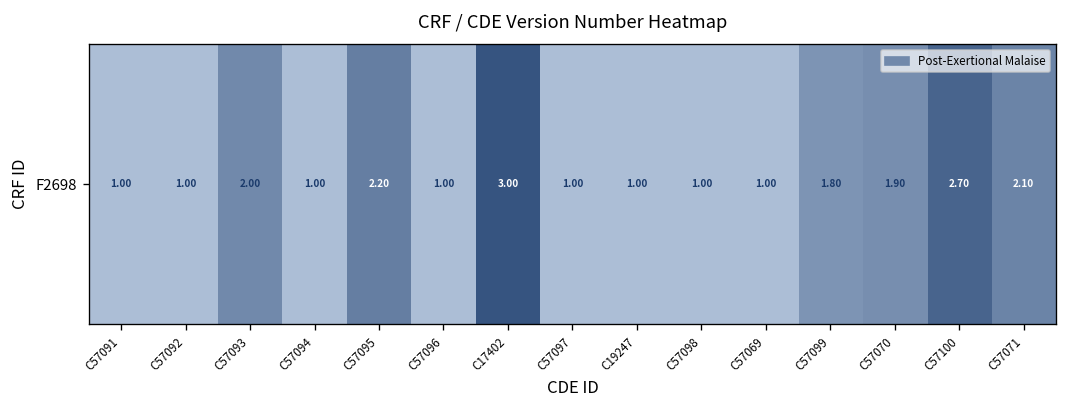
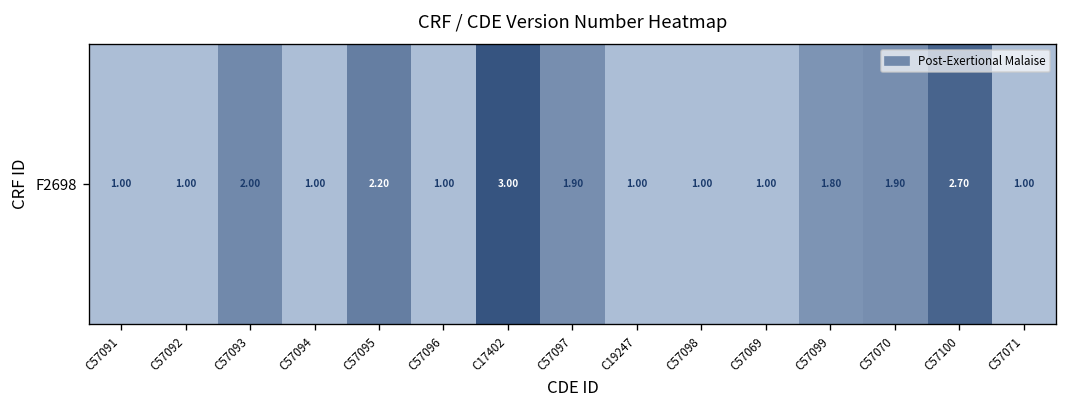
  {
    "F2698": {
      "C57091": 1.00,
      "C57092": 1.00,
      "C57093": 2.00,
      "C57094": 1.00,
      "C57095": 2.20,
      "C57096": 1.00,
      "C17402": 3.00,
-     "C57097": 1.00,
+     "C57097": 1.90,
      "C19247": 1.00,
      "C57098": 1.00,
      "C57069": 1.00,
      "C57099": 1.80,
      "C57070": 1.90,
      "C57100": 2.70,
-     "C57071": 2.10
+     "C57071": 1.00
    }
  }
